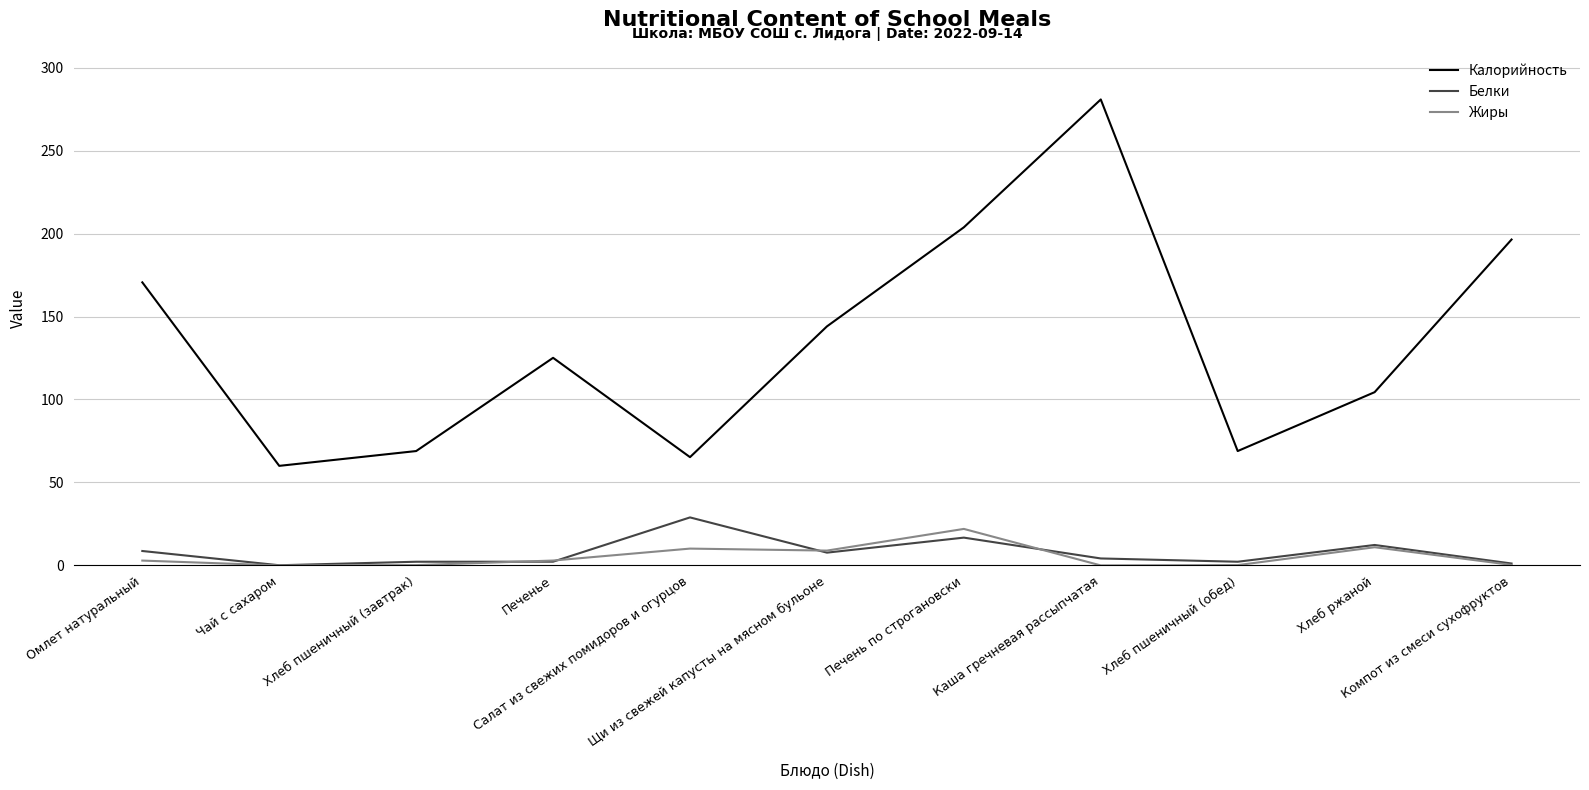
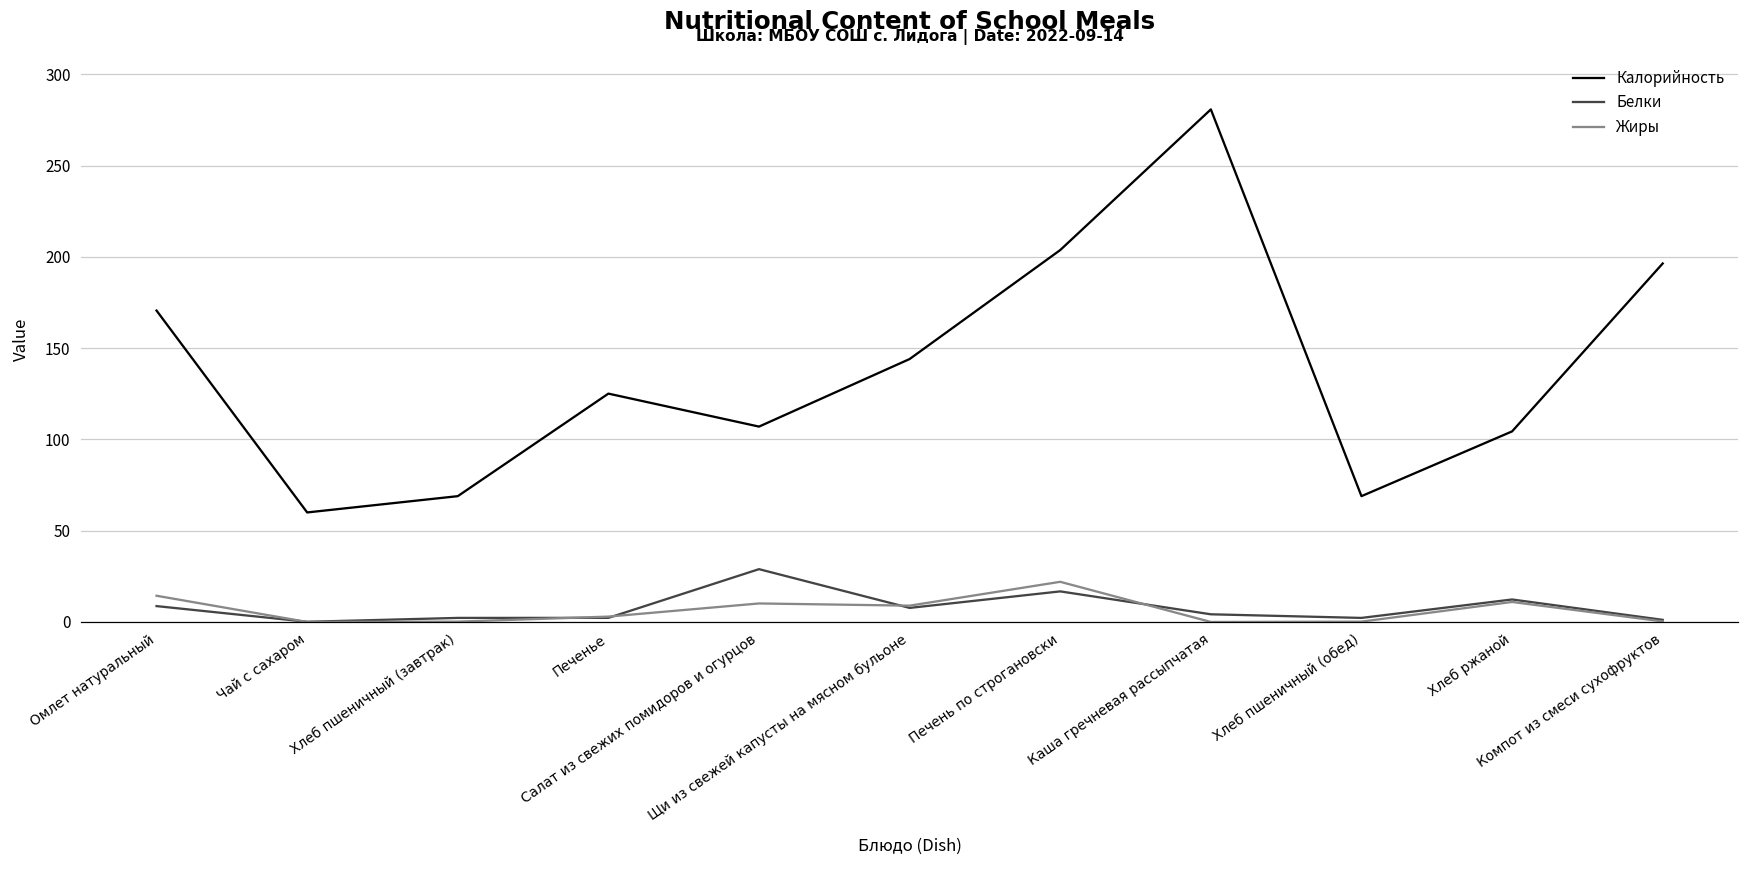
  {
    "Калорийность": {
      "Омлет натуральный": 171,
      "Чай с сахаром": 60,
      "Хлеб пшеничный (завтрак)": 69,
      "Печенье": 125,
-     "Салат из свежих помидоров и огурцов": 65,
+     "Салат из свежих помидоров и огурцов": 107,
      "Щи из свежей капусты на мясном бульоне": 144,
      "Печень по строгановски": 204,
      "Каша гречневая рассыпчатая": 281,
      "Хлеб пшеничный (обед)": 69,
      "Хлеб ржаной": 104,
      "Компот из смеси сухофруктов": 196
    },
    "Белки": {
      "Омлет натуральный": 9,
      "Хлеб пшеничный (завтрак)": 2,
      "Салат из свежих помидоров и огурцов": 29,
      "Печень по строгановски": 17,
      "Каша гречневая рассыпчатая": 4,
      "Хлеб пшеничный (обед)": 2
    },
    "Жиры": {
-     "Омлет натуральный": 3,
+     "Омлет натуральный": 14,
      "Хлеб пшеничный (завтрак)": 0,
      "Салат из свежих помидоров и огурцов": 10,
      "Печень по строгановски": 22,
      "Каша гречневая рассыпчатая": 0,
      "Хлеб пшеничный (обед)": 0
    }
  }
